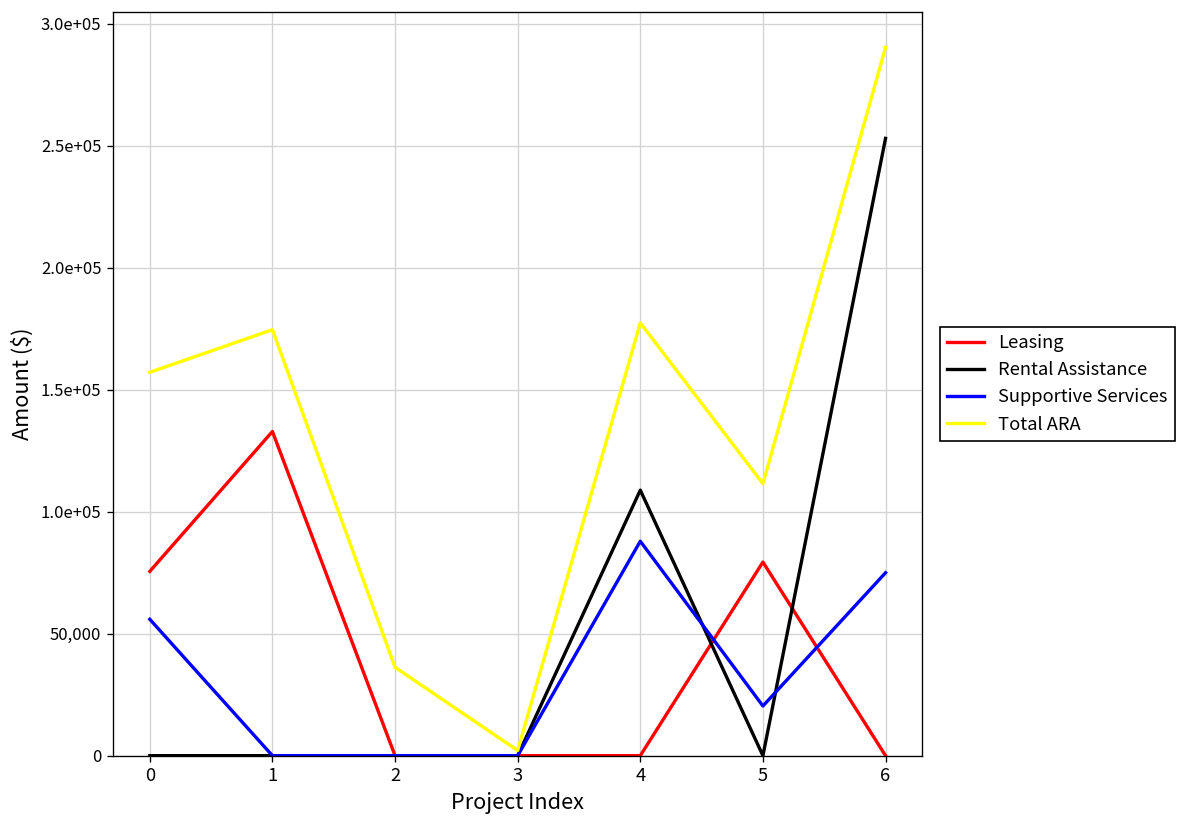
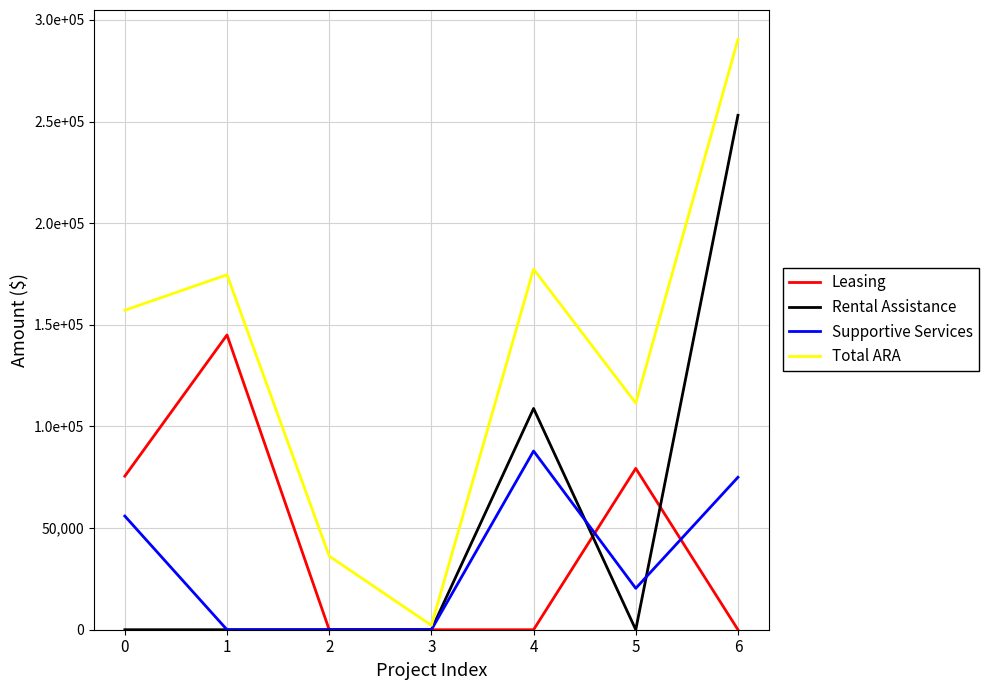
  {
    "Leasing": {
      "0": "76,000",
-     "1": "133,000",
+     "1": "145,000",
      "4": "0",
      "5": "79,000",
      "6": "0"
    },
    "Rental Assistance": {
      "0": "0",
      "4": "109,000",
      "5": "0",
      "6": "253,000"
    },
    "Supportive Services": {
      "0": "56,000",
      "4": "88,000",
      "5": "20,000",
      "6": "75,000"
    },
    "Total ARA": {
      "0": "157,000",
      "1": "175,000",
      "2": "36,000",
      "3": "2,000",
      "4": "177,000",
      "5": "111,000",
      "6": "290,000"
    }
  }
